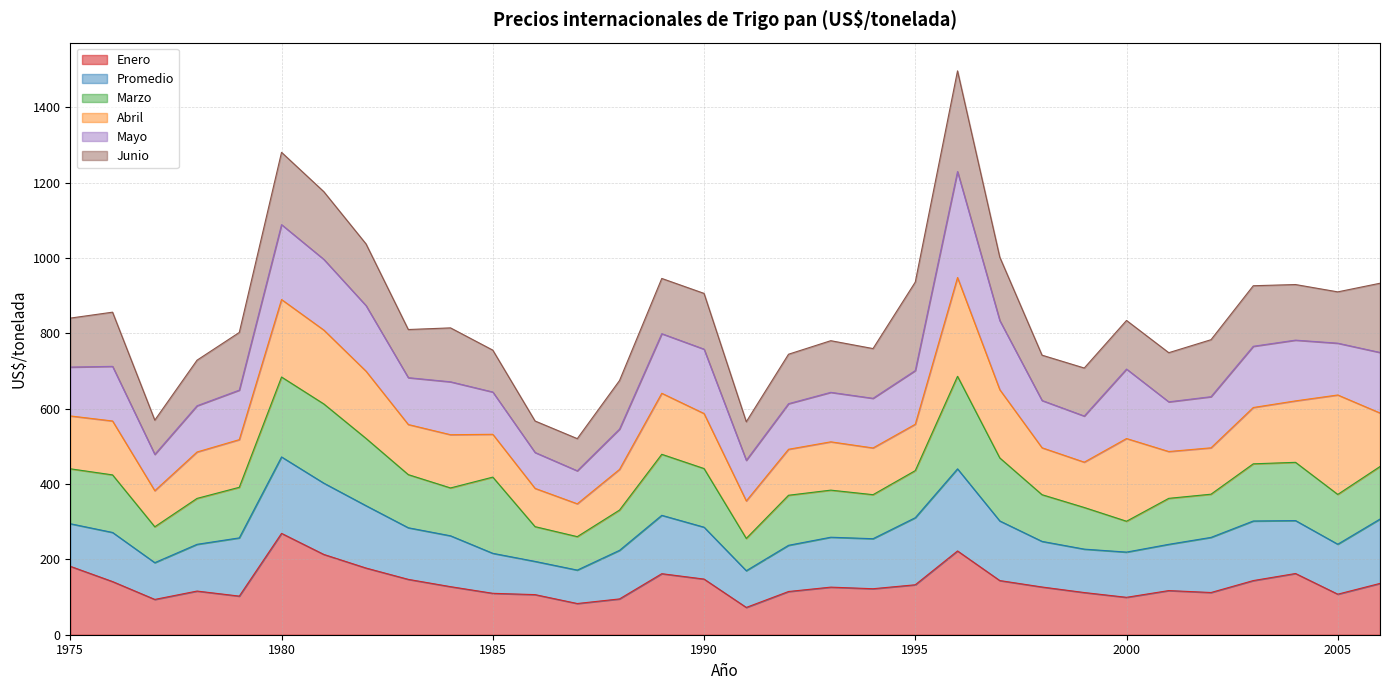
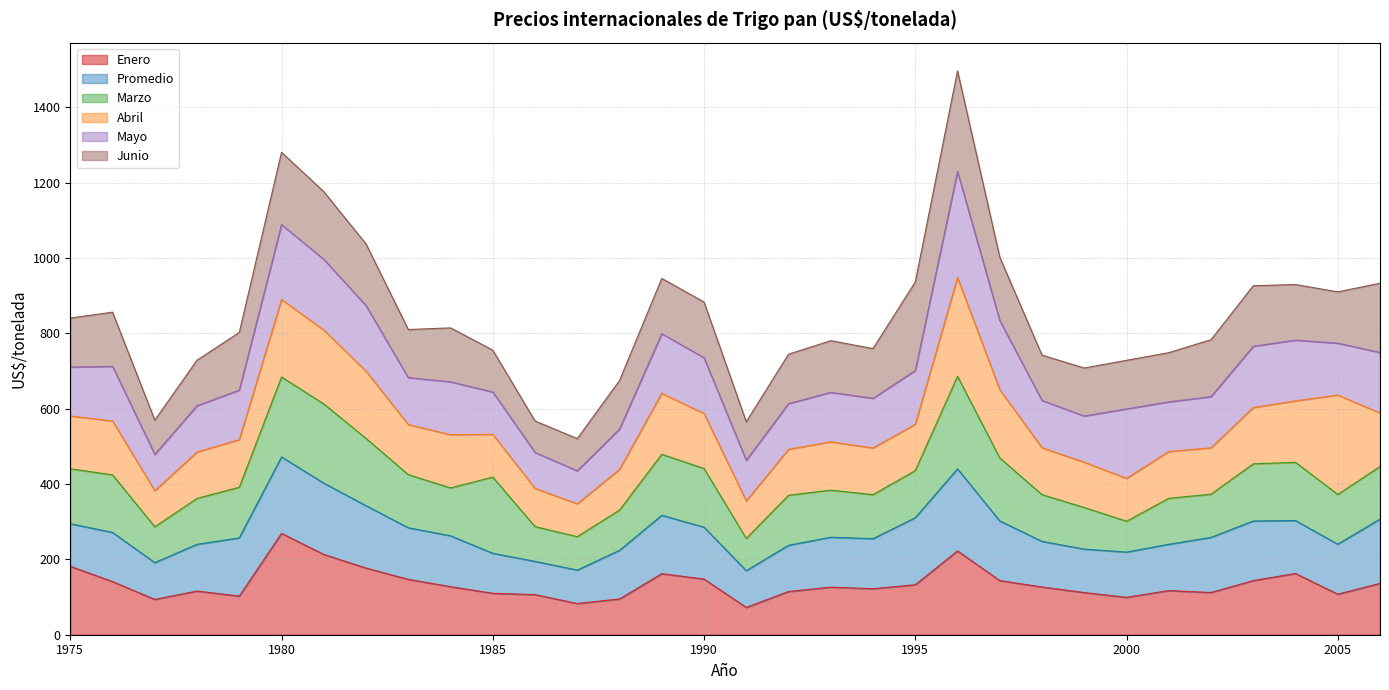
  {
    "Enero": {
      "1975": 180,
      "1980": 270,
      "1985": 110,
      "1990": 150,
      "1995": 130,
      "2000": 100,
      "2005": 110
    },
    "Promedio": {
      "1975": 110,
      "1980": 200,
      "1985": 110,
      "1990": 140,
      "1995": 180,
      "2000": 120,
      "2005": 130
    },
    "Marzo": {
      "1975": 150,
      "1980": 210,
      "1985": 200,
      "1990": 160,
      "1995": 130,
      "2000": 80,
      "2005": 130
    },
    "Abril": {
      "1975": 140,
      "1980": 210,
      "1985": 110,
      "1990": 150,
      "1995": 120,
-     "2000": 220,
+     "2000": 110,
      "2005": 260
    },
    "Mayo": {
      "1975": 130,
      "1980": 200,
      "1985": 110,
-     "1990": 170,
+     "1990": 150,
      "1995": 140,
      "2000": 180,
      "2005": 140
    },
    "Junio": {
      "1975": 130,
      "1980": 190,
      "1985": 110,
      "1990": 150,
      "1995": 230,
      "2000": 130,
      "2005": 140
    }
  }
